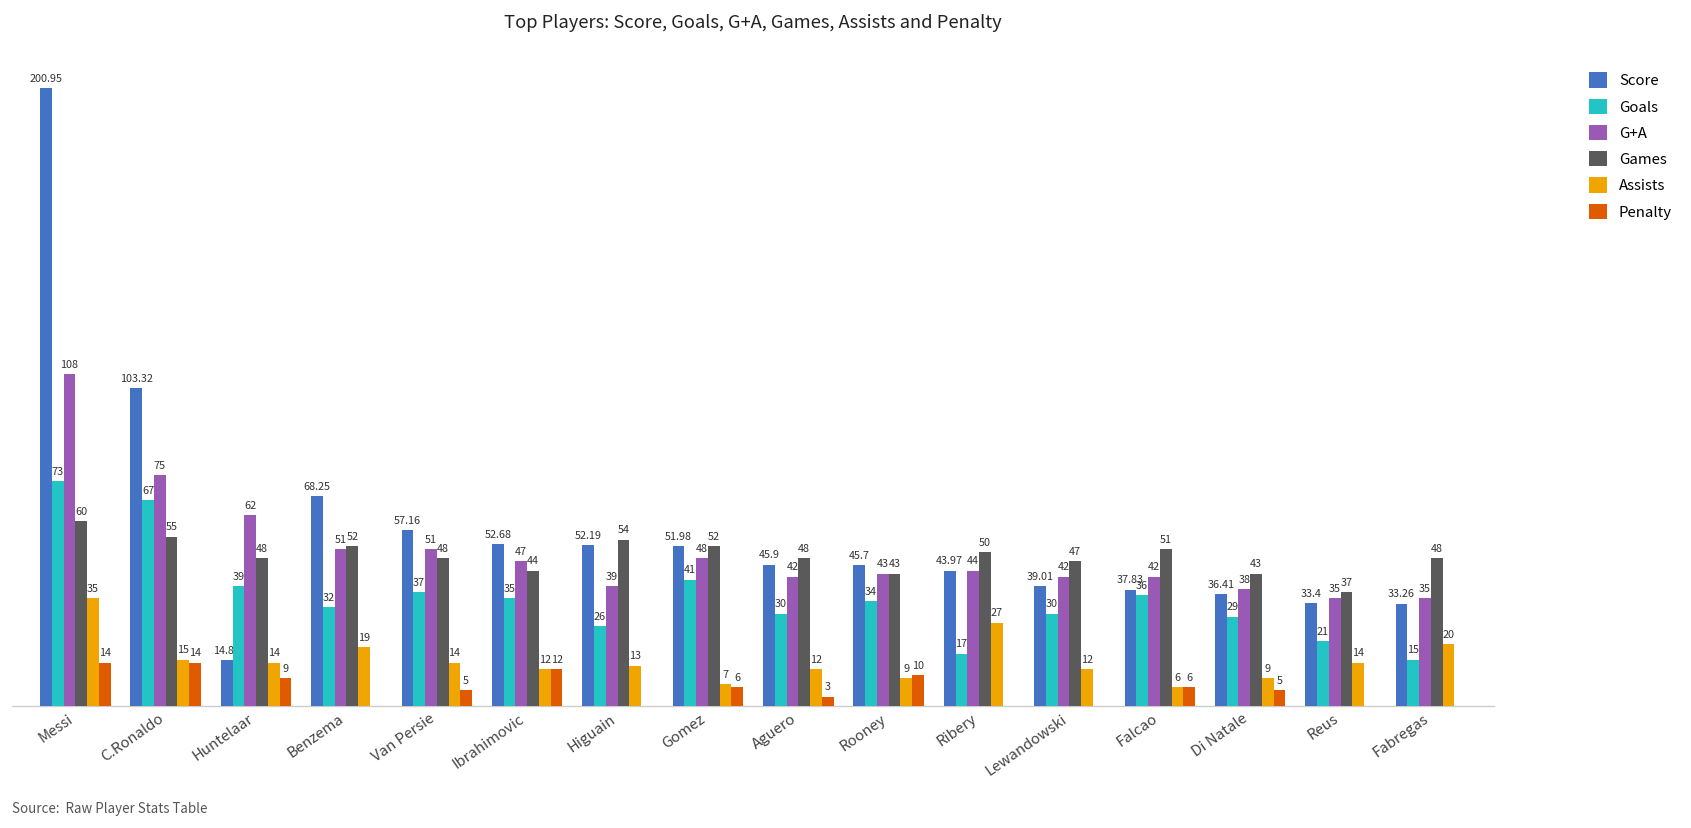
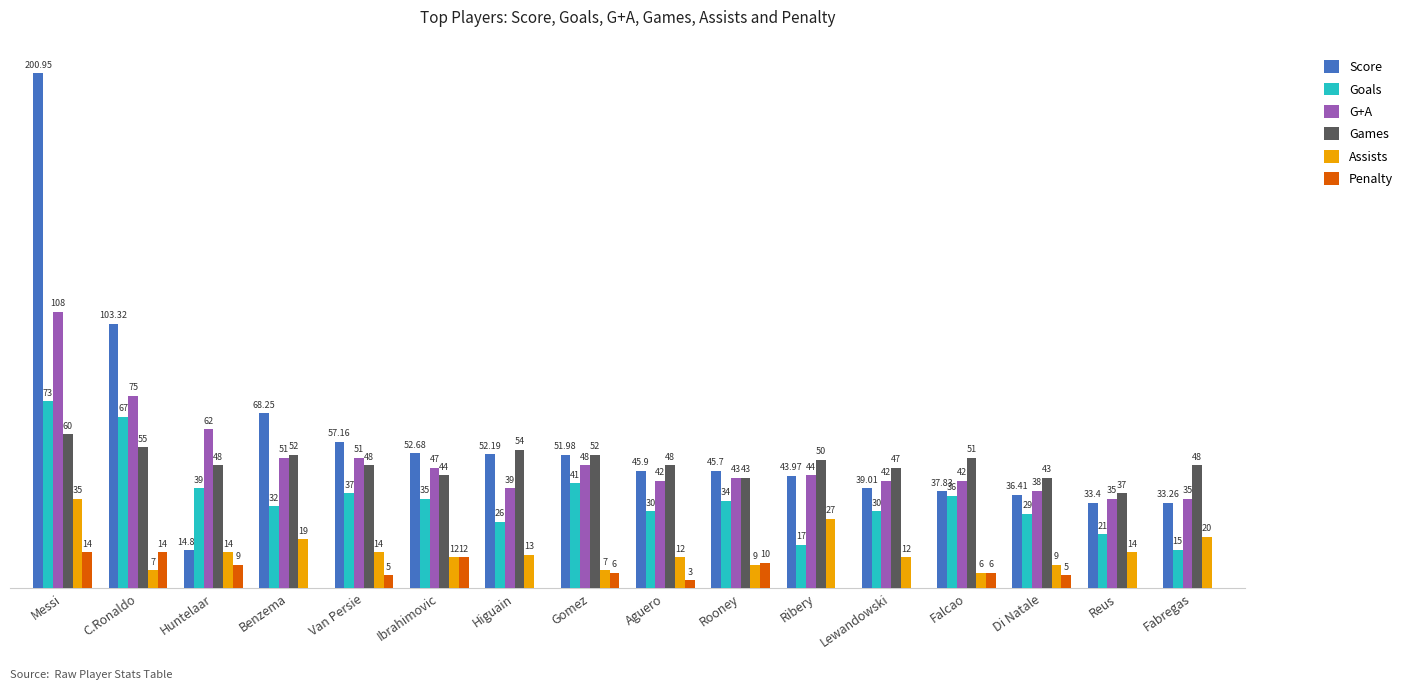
  {
    "Score": {
      "Messi": 200.95,
      "C.Ronaldo": 103.32,
      "Huntelaar": 14.81,
      "Benzema": 68.25,
      "Van Persie": 57.16,
      "Ibrahimovic": 52.68,
      "Higuain": 52.19,
      "Gomez": 51.98,
      "Aguero": 45.9,
      "Rooney": 45.7,
      "Ribery": 43.97,
      "Lewandowski": 39.01,
      "Falcao": 37.83,
      "Di Natale": 36.41,
      "Reus": 33.4,
      "Fabregas": 33.26
    },
    "Goals": {
      "Messi": 73,
      "C.Ronaldo": 67,
      "Huntelaar": 39,
      "Benzema": 32,
      "Van Persie": 37,
      "Ibrahimovic": 35,
      "Higuain": 26,
      "Gomez": 41,
      "Aguero": 30,
      "Rooney": 34,
      "Ribery": 17,
      "Lewandowski": 30,
      "Di Natale": 29,
      "Reus": 21,
      "Fabregas": 15
    },
    "G+A": {
      "Messi": 108,
      "C.Ronaldo": 75,
      "Huntelaar": 62,
      "Benzema": 51,
      "Van Persie": 51,
      "Ibrahimovic": 47,
      "Higuain": 39,
      "Gomez": 48,
      "Aguero": 42,
      "Rooney": 43,
      "Ribery": 44,
      "Lewandowski": 42,
      "Falcao": 42,
      "Di Natale": 38,
      "Reus": 35,
      "Fabregas": 35
    },
    "Games": {
      "Messi": 60,
      "C.Ronaldo": 55,
      "Huntelaar": 48,
      "Benzema": 52,
      "Van Persie": 48,
      "Ibrahimovic": 44,
      "Higuain": 54,
      "Gomez": 52,
      "Aguero": 48,
      "Rooney": 43,
      "Ribery": 50,
      "Lewandowski": 47,
      "Falcao": 51,
      "Di Natale": 43,
      "Reus": 37,
      "Fabregas": 48
    },
    "Assists": {
      "Messi": 35,
-     "C.Ronaldo": 15,
+     "C.Ronaldo": 7,
      "Huntelaar": 14,
      "Benzema": 19,
      "Van Persie": 14,
      "Ibrahimovic": 12,
      "Higuain": 13,
      "Gomez": 7,
      "Aguero": 12,
      "Rooney": 9,
      "Ribery": 27,
      "Lewandowski": 12,
      "Falcao": 6,
      "Di Natale": 9,
      "Reus": 14,
      "Fabregas": 20
    },
    "Penalty": {
      "Messi": 14,
      "C.Ronaldo": 14,
      "Huntelaar": 9,
      "Van Persie": 5,
      "Ibrahimovic": 12,
      "Gomez": 6,
      "Aguero": 3,
      "Rooney": 10,
      "Falcao": 6,
      "Di Natale": 5
    }
  }
